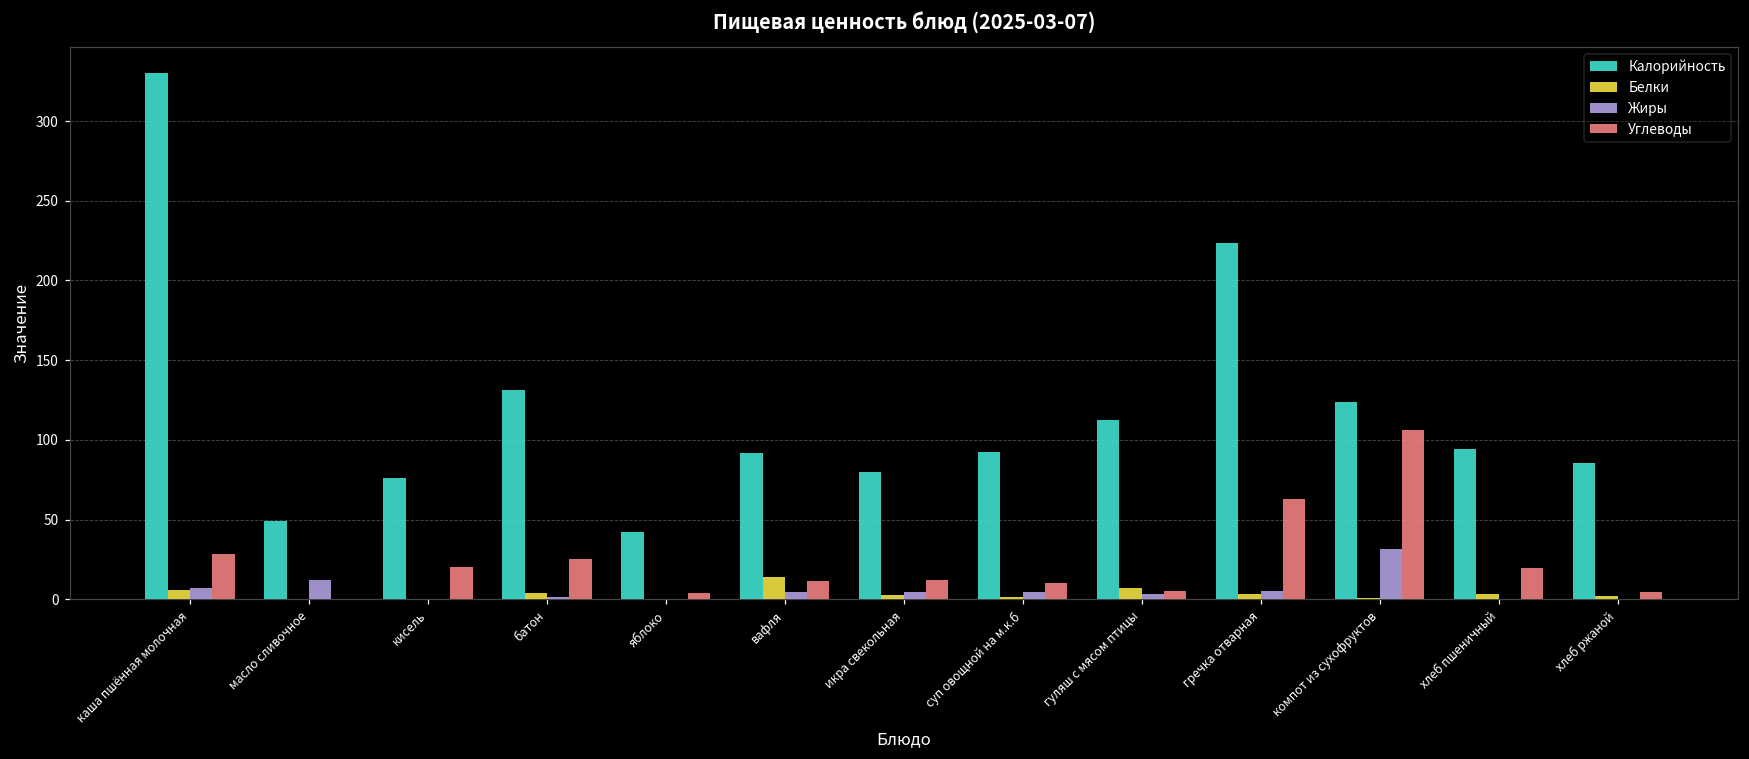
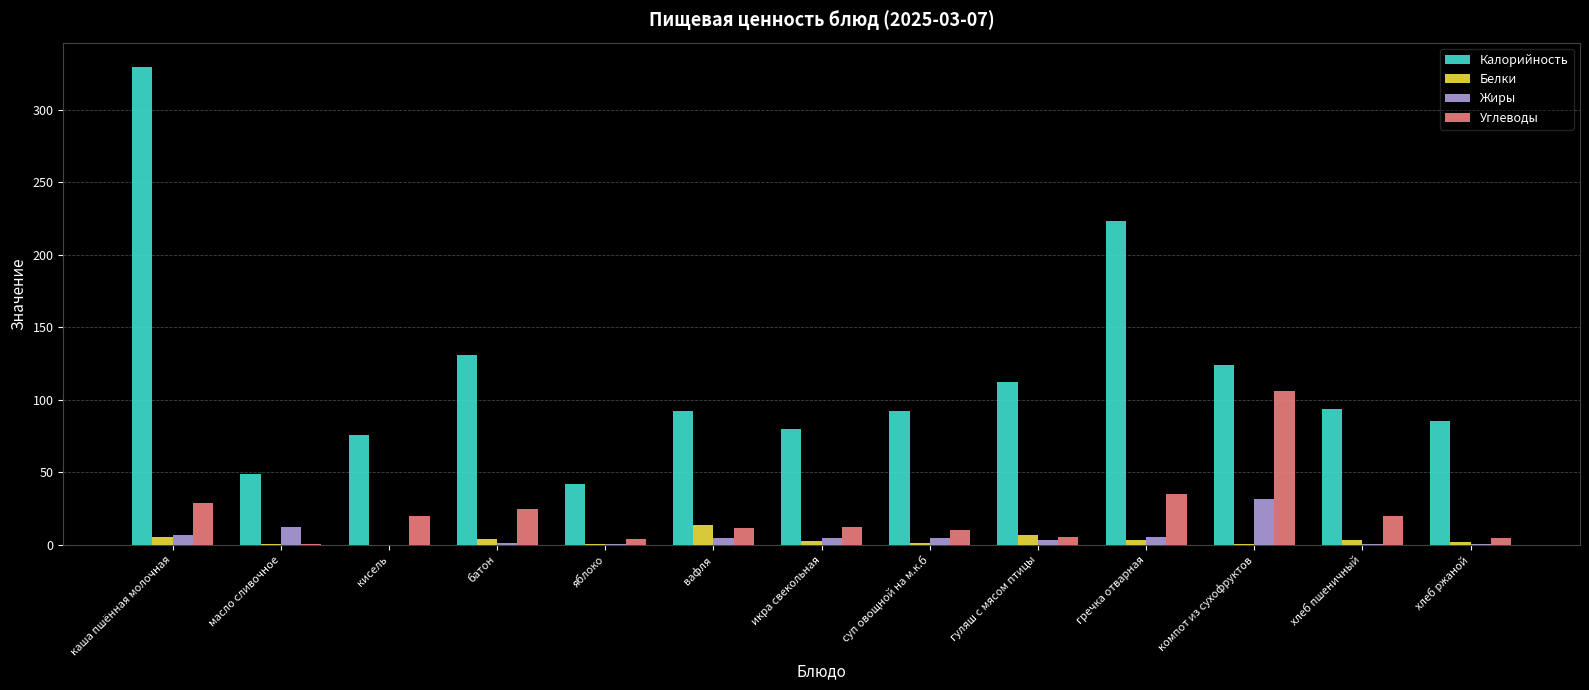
  {
    "Калорийность": {
      "каша пшённая молочная": 330,
      "масло сливочное": 49,
      "кисель": 76,
      "батон": 131,
      "яблоко": 42,
      "вафля": 92,
      "икра свекольная": 80,
      "суп овощной на м.к.б": 92,
      "гуляш с мясом птицы": 112,
      "гречка отварная": 223,
      "компот из сухофруктов": 124,
      "хлеб пшеничный": 94,
      "хлеб ржаной": 86
    },
    "Белки": {
      "каша пшённая молочная": 6,
      "кисель": 0,
      "батон": 4,
      "вафля": 14,
      "икра свекольная": 2,
      "гуляш с мясом птицы": 7,
      "гречка отварная": 3,
      "хлеб пшеничный": 3,
      "хлеб ржаной": 2
    },
    "Жиры": {
      "каша пшённая молочная": 7,
      "масло сливочное": 12,
      "кисель": 0,
      "вафля": 5,
      "икра свекольная": 5,
      "суп овощной на м.к.б": 5,
      "гуляш с мясом птицы": 3,
      "гречка отварная": 5,
      "компот из сухофруктов": 31
    },
    "Углеводы": {
      "каша пшённая молочная": 29,
      "кисель": 20,
      "батон": 25,
      "яблоко": 4,
      "вафля": 11,
      "икра свекольная": 12,
      "суп овощной на м.к.б": 10,
      "гуляш с мясом птицы": 5,
-     "гречка отварная": 63,
+     "гречка отварная": 35,
      "компот из сухофруктов": 106,
      "хлеб пшеничный": 20,
      "хлеб ржаной": 5
    }
  }
